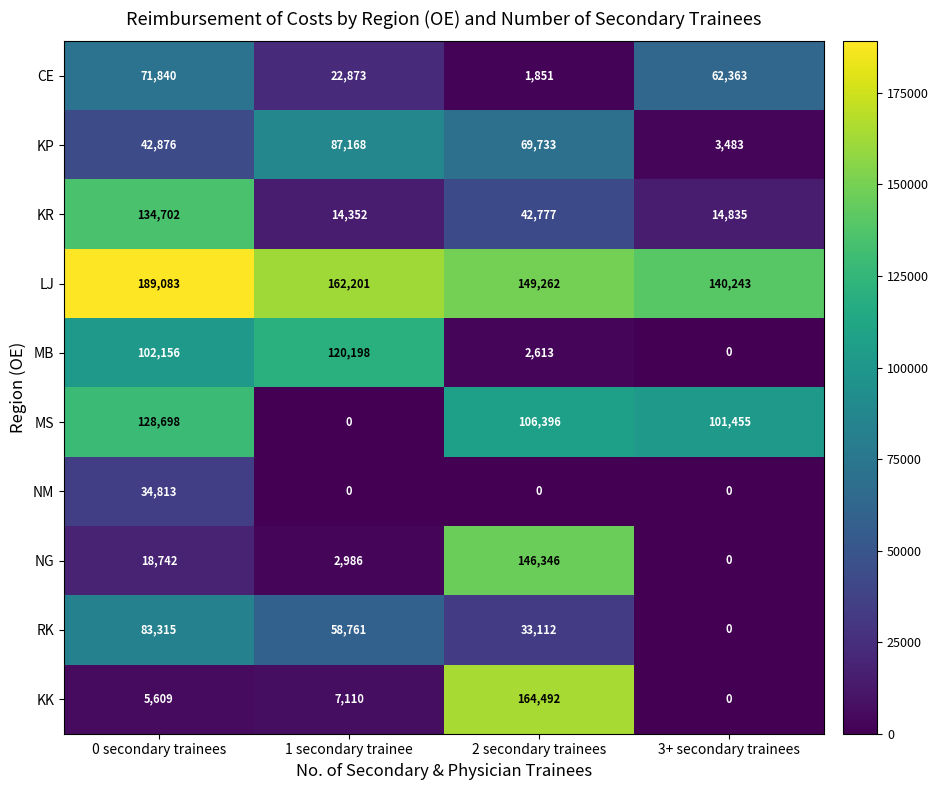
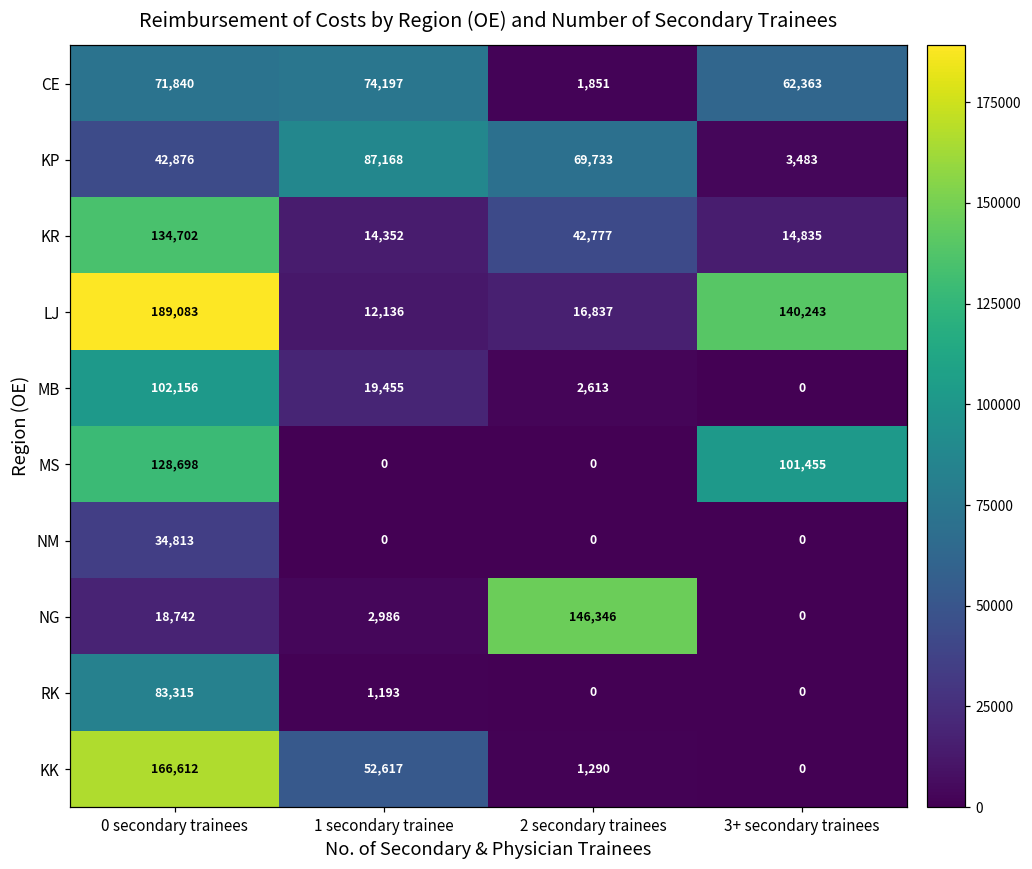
  {
    "CE": {
      "0 secondary trainees": "71,840",
-     "1 secondary trainee": "22,873",
+     "1 secondary trainee": "74,197",
      "2 secondary trainees": "1,851",
      "3+ secondary trainees": "62,363"
    },
    "KP": {
      "0 secondary trainees": "42,876",
      "1 secondary trainee": "87,168",
      "2 secondary trainees": "69,733",
      "3+ secondary trainees": "3,483"
    },
    "KR": {
      "0 secondary trainees": "134,702",
      "1 secondary trainee": "14,352",
      "2 secondary trainees": "42,777",
      "3+ secondary trainees": "14,835"
    },
    "LJ": {
      "0 secondary trainees": "189,083",
-     "1 secondary trainee": "162,201",
-     "2 secondary trainees": "149,262",
+     "1 secondary trainee": "12,136",
+     "2 secondary trainees": "16,837",
      "3+ secondary trainees": "140,243"
    },
    "MB": {
      "0 secondary trainees": "102,156",
-     "1 secondary trainee": "120,198",
+     "1 secondary trainee": "19,455",
      "2 secondary trainees": "2,613",
      "3+ secondary trainees": "0"
    },
    "MS": {
      "0 secondary trainees": "128,698",
      "1 secondary trainee": "0",
-     "2 secondary trainees": "106,396",
+     "2 secondary trainees": "0",
      "3+ secondary trainees": "101,455"
    },
    "NM": {
      "0 secondary trainees": "34,813",
      "1 secondary trainee": "0",
      "2 secondary trainees": "0",
      "3+ secondary trainees": "0"
    },
    "NG": {
      "0 secondary trainees": "18,742",
      "1 secondary trainee": "2,986",
      "2 secondary trainees": "146,346",
      "3+ secondary trainees": "0"
    },
    "RK": {
      "0 secondary trainees": "83,315",
-     "1 secondary trainee": "58,761",
-     "2 secondary trainees": "33,112",
+     "1 secondary trainee": "1,193",
+     "2 secondary trainees": "0",
      "3+ secondary trainees": "0"
    },
    "KK": {
-     "0 secondary trainees": "5,609",
-     "1 secondary trainee": "7,110",
-     "2 secondary trainees": "164,492",
+     "0 secondary trainees": "166,612",
+     "1 secondary trainee": "52,617",
+     "2 secondary trainees": "1,290",
      "3+ secondary trainees": "0"
    }
  }
